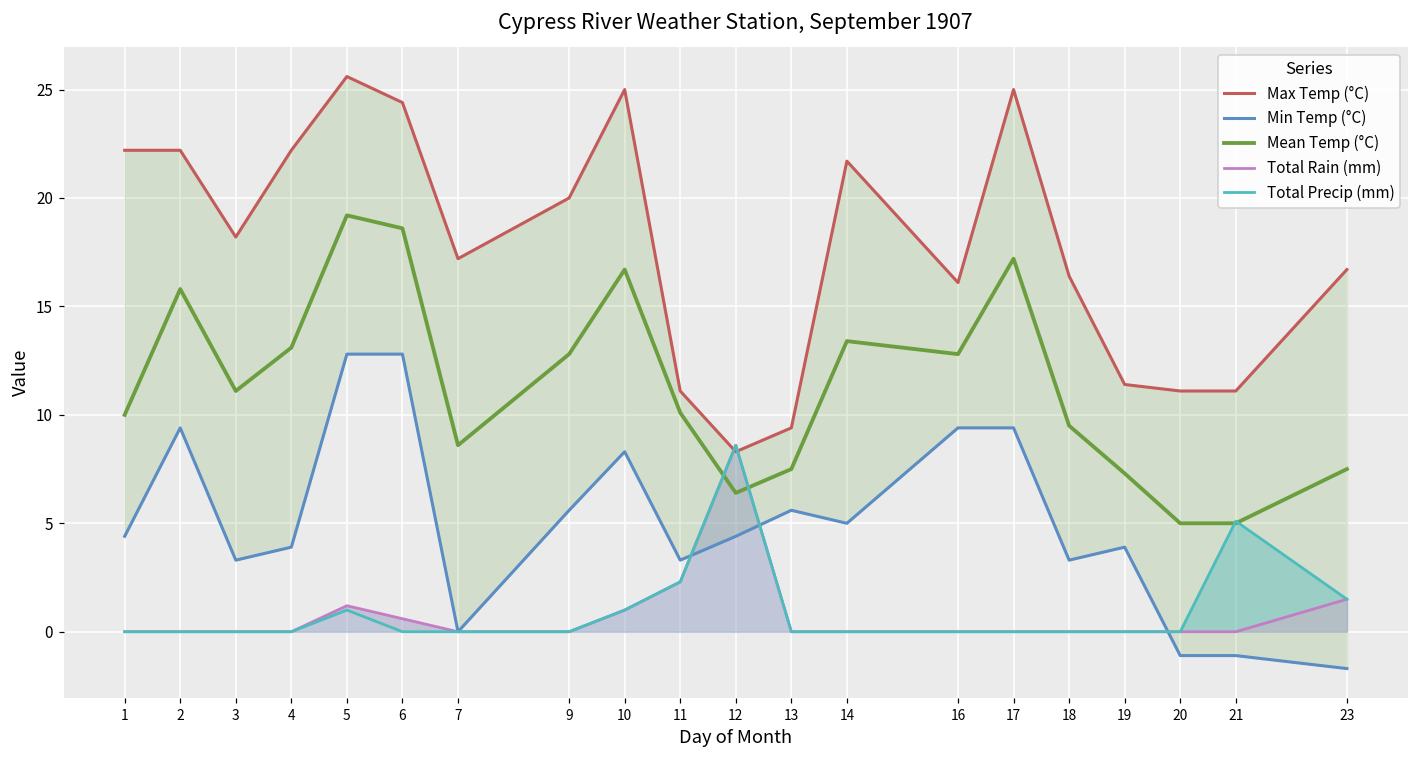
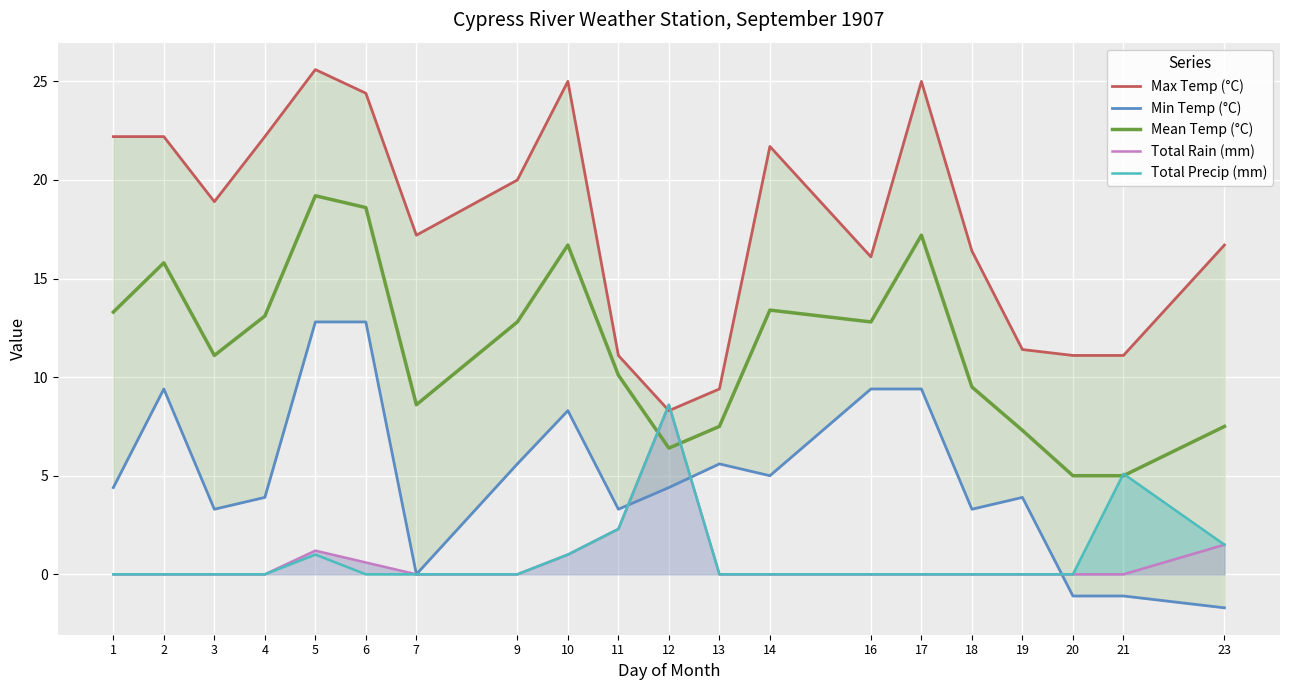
  {
    "Max Temp (°C)": {
      "1": 22.2,
      "2": 22.2,
-     "3": 18.2,
+     "3": 18.9,
      "4": 22.2,
      "5": 25.6,
      "6": 24.4,
      "7": 17.2,
      "9": 20.0,
      "10": 25.0,
      "11": 11.1,
      "12": 8.3,
      "13": 9.4,
      "14": 21.7,
      "16": 16.1,
      "17": 25.0,
      "18": 16.4,
      "19": 11.4,
      "20": 11.1,
      "21": 11.1,
      "23": 16.7
    },
    "Mean Temp (°C)": {
-     "1": 10.0,
+     "1": 13.3,
      "2": 15.8,
      "3": 11.1,
      "4": 13.1,
      "5": 19.2,
      "6": 18.6,
      "7": 8.6,
      "9": 12.8,
      "10": 16.7,
      "11": 10.1,
      "12": 6.4,
      "13": 7.5,
      "14": 13.4,
      "16": 12.8,
      "17": 17.2,
      "18": 9.5,
      "19": 7.3,
      "20": 5.0,
      "23": 7.5
    },
    "Total Rain (mm)": {
      "21": 0.0
    }
  }
